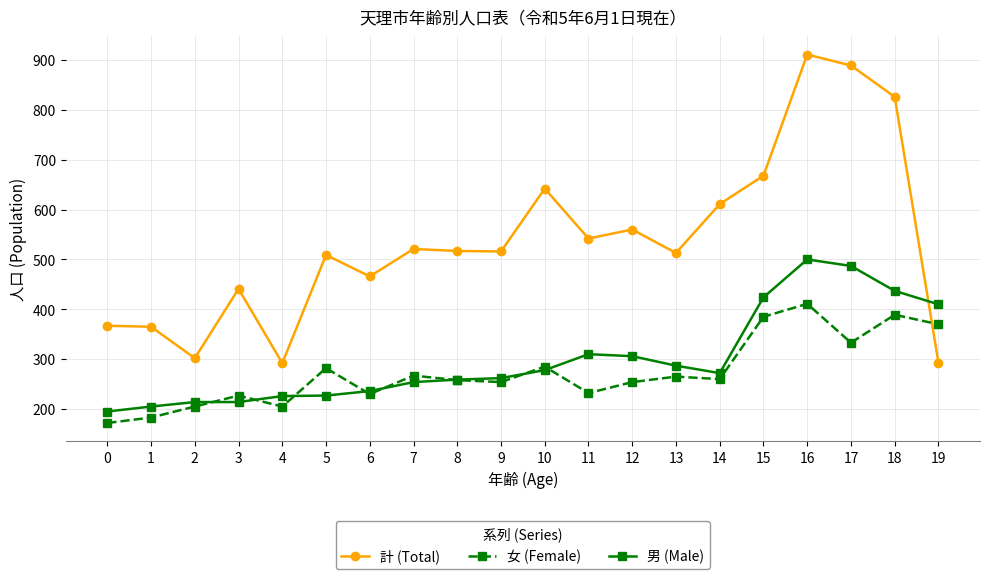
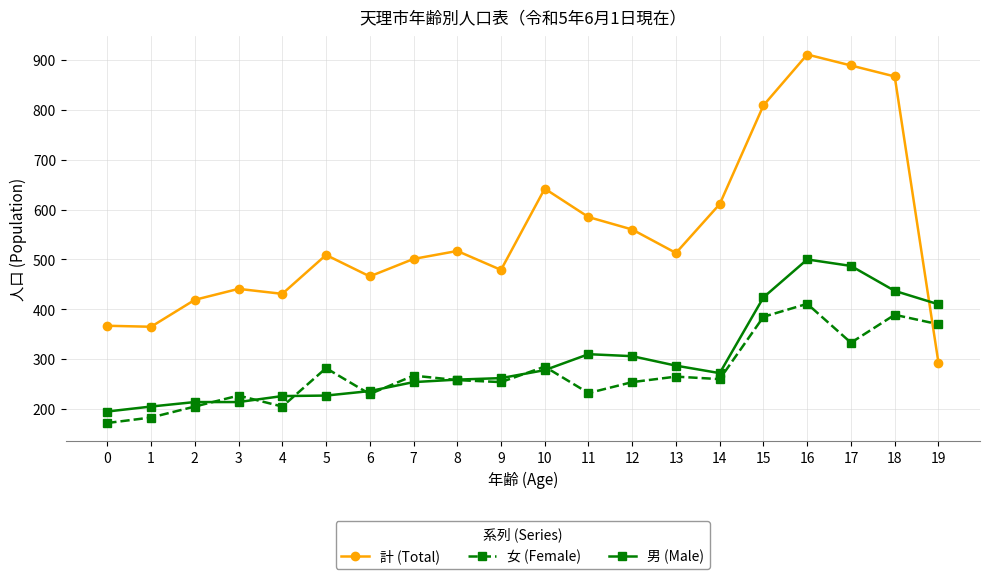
  {
    "計 (Total)": {
      "0": 370,
      "1": 370,
-     "2": 300,
+     "2": 420,
      "3": 440,
-     "4": 290,
+     "4": 430,
      "5": 510,
      "6": 470,
-     "7": 520,
+     "7": 500,
      "8": 520,
-     "9": 520,
+     "9": 480,
      "10": 640,
-     "11": 540,
+     "11": 590,
      "12": 560,
      "13": 510,
      "14": 610,
-     "15": 670,
+     "15": 810,
      "16": 910,
      "17": 890,
-     "18": 830,
+     "18": 870,
      "19": 290
    }
  }
